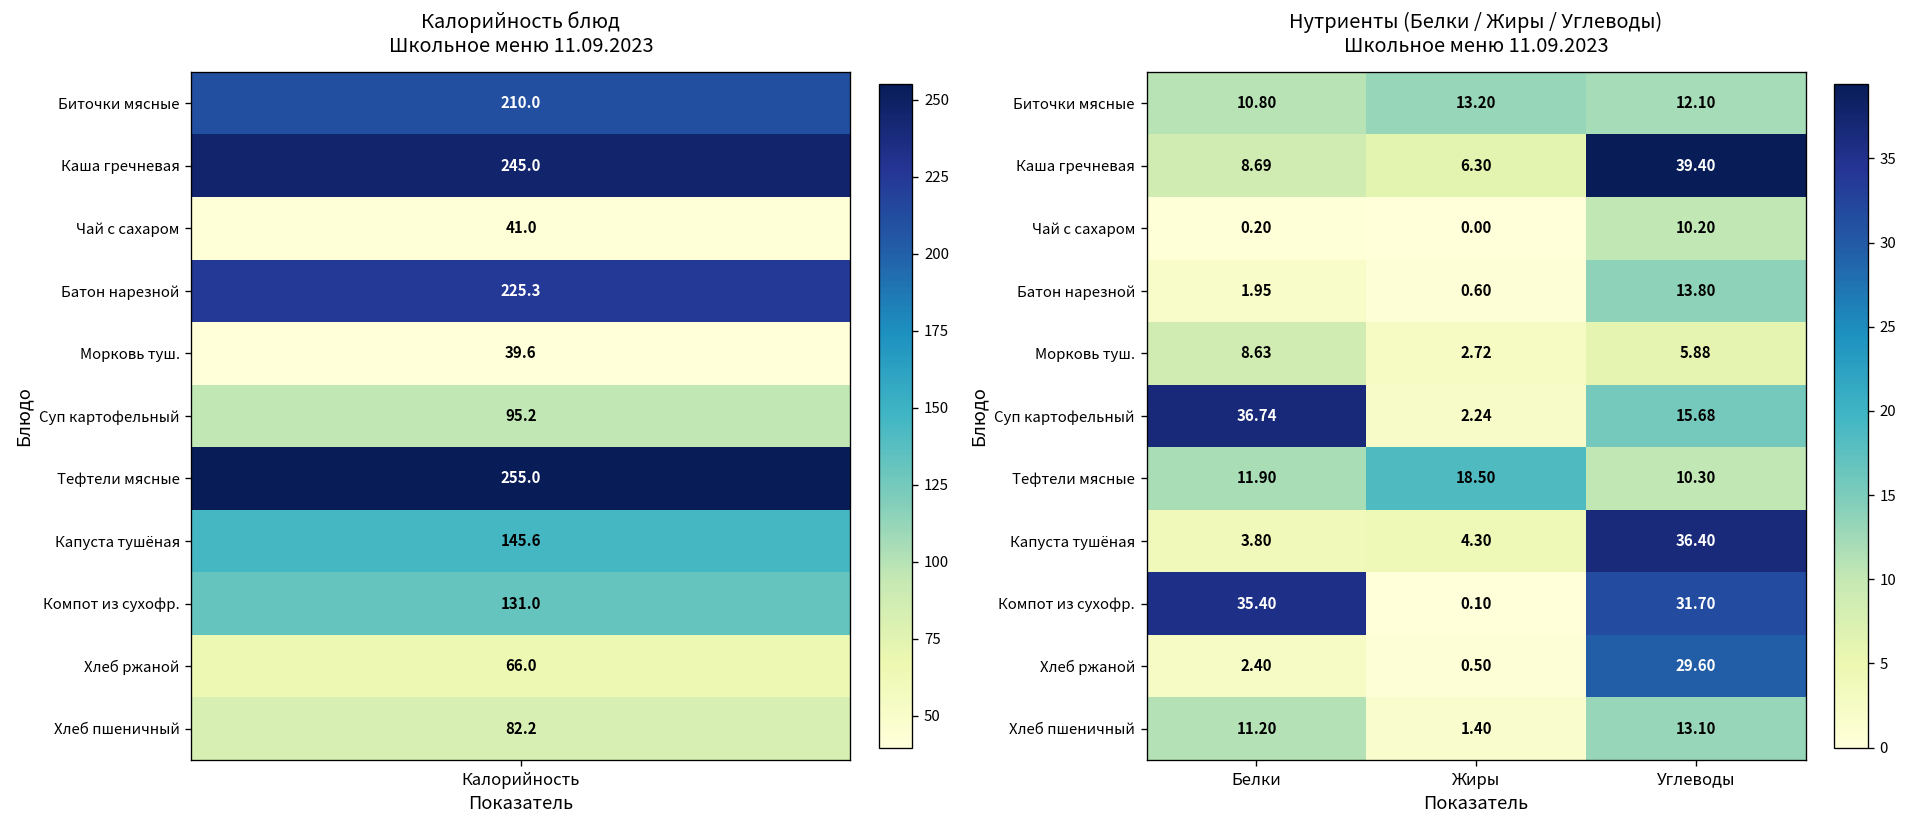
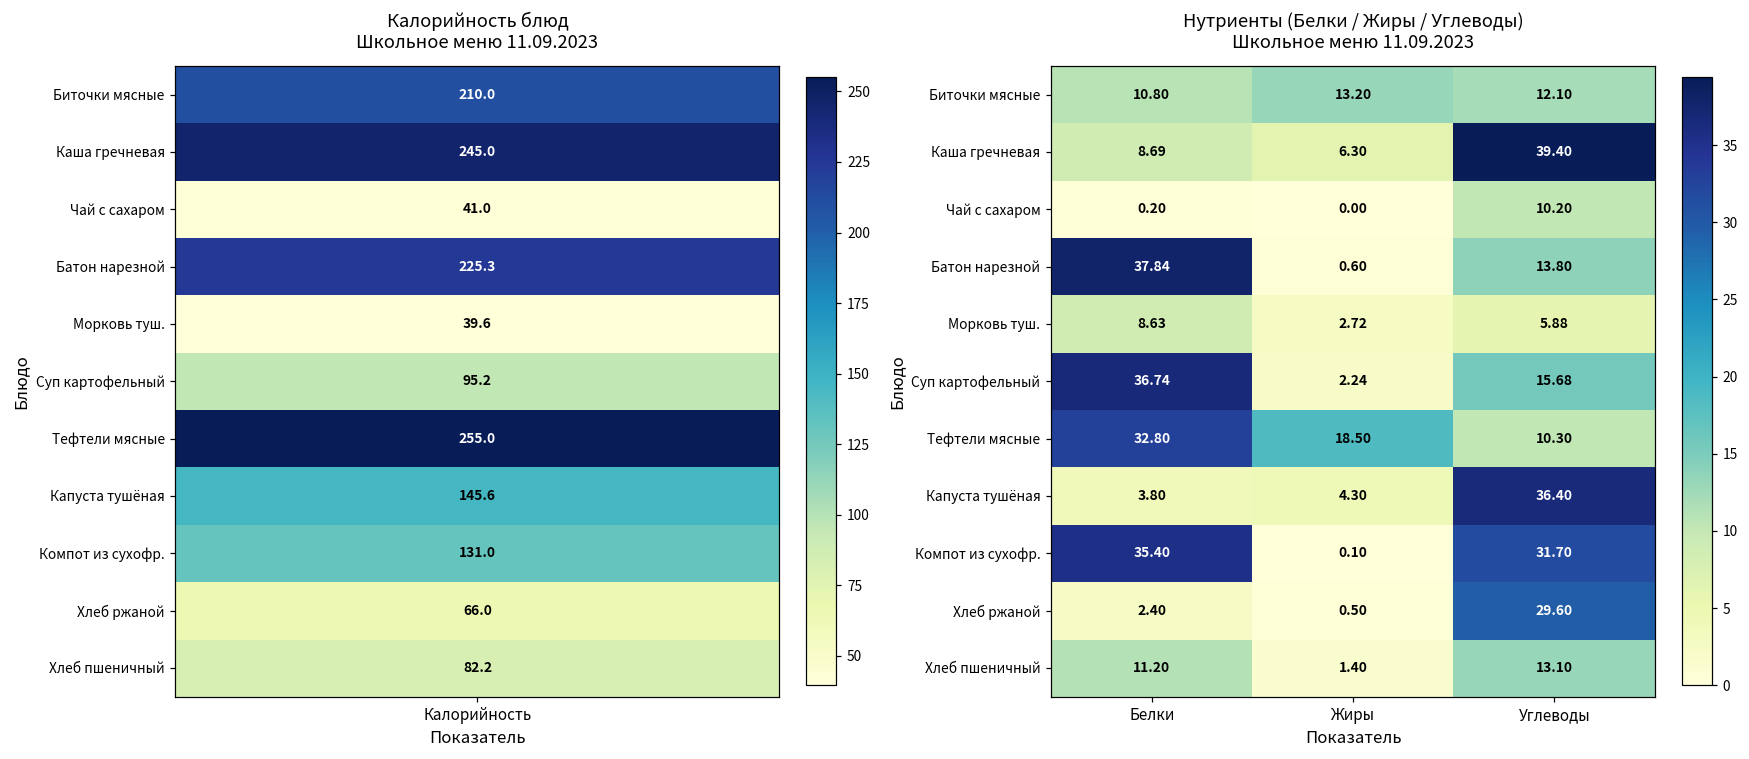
  {
    "Калорийность блюд Школьное меню 11.09.2023": {
      "Биточки мясные": {
        "Калорийность": 210.0
      },
      "Каша гречневая": {
        "Калорийность": 245.0
      },
      "Чай с сахаром": {
        "Калорийность": 41.0
      },
      "Батон нарезной": {
        "Калорийность": 225.3
      },
      "Морковь туш.": {
        "Калорийность": 39.6
      },
      "Суп картофельный": {
        "Калорийность": 95.2
      },
      "Тефтели мясные": {
        "Калорийность": 255.0
      },
      "Капуста тушёная": {
        "Калорийность": 145.6
      },
      "Компот из сухофр.": {
        "Калорийность": 131.0
      },
      "Хлеб ржаной": {
        "Калорийность": 66.0
      },
      "Хлеб пшеничный": {
        "Калорийность": 82.2
      }
    },
    "Нутриенты (Белки / Жиры / Углеводы) Школьное меню 11.09.2023": {
      "Биточки мясные": {
        "Белки": 10.80,
        "Жиры": 13.20,
        "Углеводы": 12.10
      },
      "Каша гречневая": {
        "Белки": 8.69,
        "Жиры": 6.30,
        "Углеводы": 39.40
      },
      "Чай с сахаром": {
        "Белки": 0.20,
        "Жиры": 0.00,
        "Углеводы": 10.20
      },
      "Батон нарезной": {
-       "Белки": 1.95,
+       "Белки": 37.84,
        "Жиры": 0.60,
        "Углеводы": 13.80
      },
      "Морковь туш.": {
        "Белки": 8.63,
        "Жиры": 2.72,
        "Углеводы": 5.88
      },
      "Суп картофельный": {
        "Белки": 36.74,
        "Жиры": 2.24,
        "Углеводы": 15.68
      },
      "Тефтели мясные": {
-       "Белки": 11.90,
+       "Белки": 32.80,
        "Жиры": 18.50,
        "Углеводы": 10.30
      },
      "Капуста тушёная": {
        "Белки": 3.80,
        "Жиры": 4.30,
        "Углеводы": 36.40
      },
      "Компот из сухофр.": {
        "Белки": 35.40,
        "Жиры": 0.10,
        "Углеводы": 31.70
      },
      "Хлеб ржаной": {
        "Белки": 2.40,
        "Жиры": 0.50,
        "Углеводы": 29.60
      },
      "Хлеб пшеничный": {
        "Белки": 11.20,
        "Жиры": 1.40,
        "Углеводы": 13.10
      }
    }
  }
